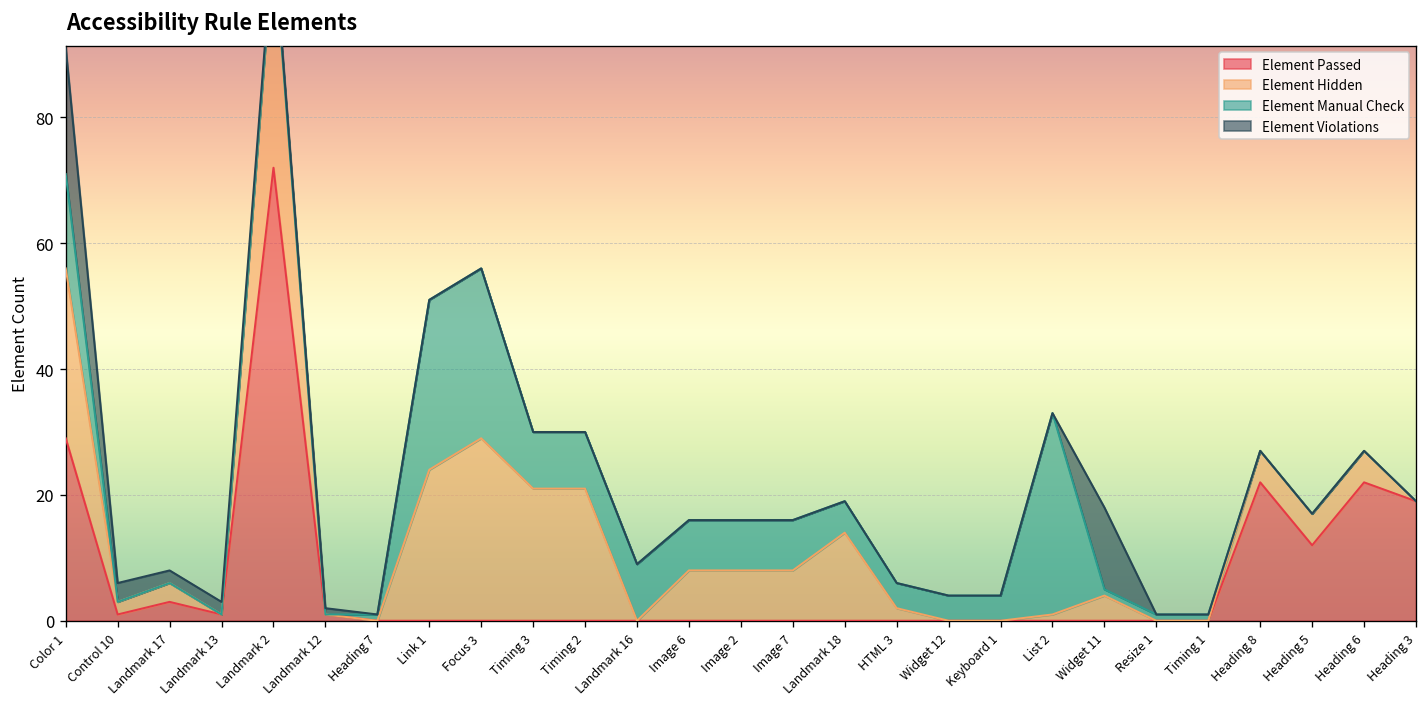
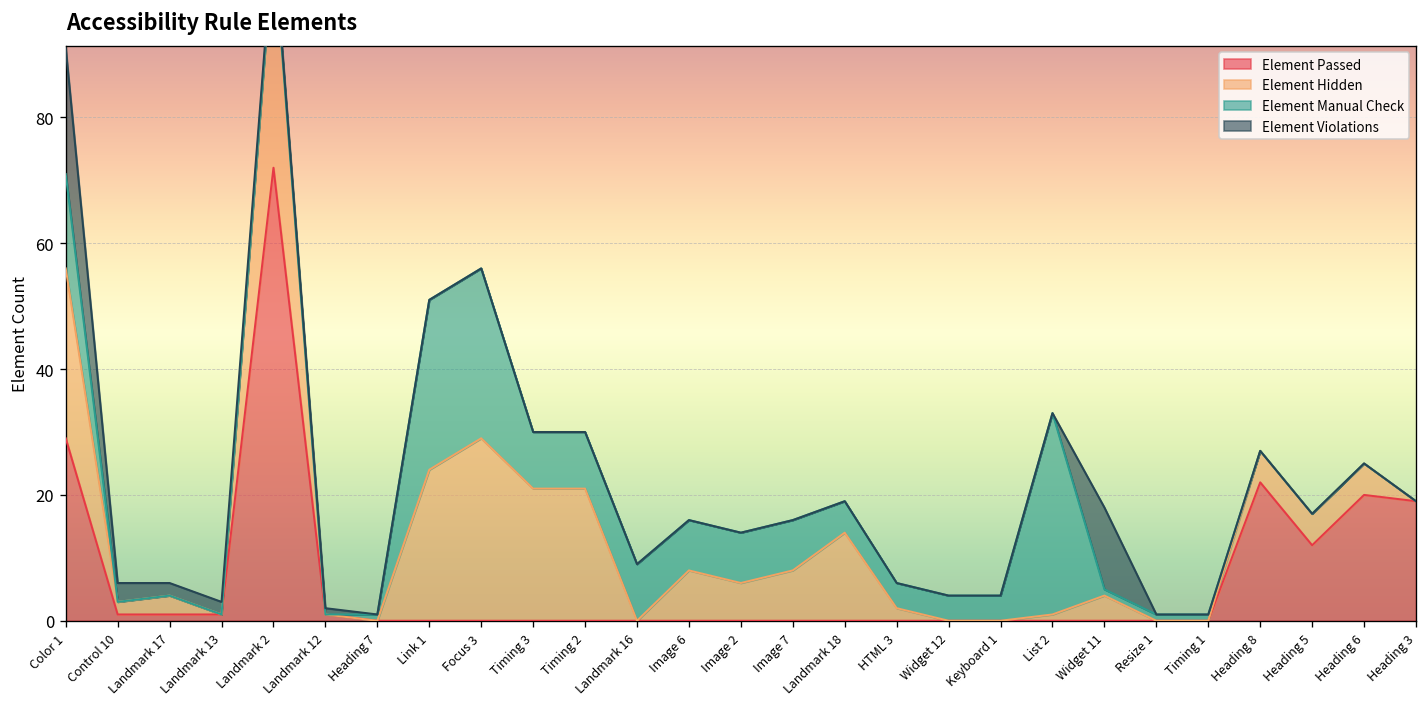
  {
    "Element Passed": {
      "Color 1": 29,
      "Control 10": 1,
-     "Landmark 17": 3,
+     "Landmark 17": 1,
      "Landmark 2": 72,
      "Link 1": 0,
      "Focus 3": 0,
      "Timing 3": 0,
      "Timing 2": 0,
      "Image 6": 0,
      "Image 2": 0,
      "Image 7": 0,
      "Landmark 18": 0,
      "HTML 3": 0,
      "List 2": 0,
      "Widget 11": 0,
      "Heading 8": 22,
      "Heading 5": 12,
-     "Heading 6": 22
+     "Heading 6": 20
    },
    "Element Hidden": {
      "Color 1": 27,
      "Link 1": 24,
      "Focus 3": 29,
      "Timing 3": 21,
      "Timing 2": 21,
      "Image 6": 8,
-     "Image 2": 8,
+     "Image 2": 6,
      "Image 7": 8,
      "Landmark 18": 14,
      "HTML 3": 2,
      "List 2": 1,
      "Widget 11": 4
    },
    "Element Manual Check": {
      "Color 1": 15,
      "Widget 11": 1
    },
    "Element Violations": {
      "Color 1": 20,
      "Control 10": 3,
      "Landmark 17": 2,
      "Landmark 13": 2,
      "Landmark 12": 1,
      "Widget 11": 13
    }
  }
